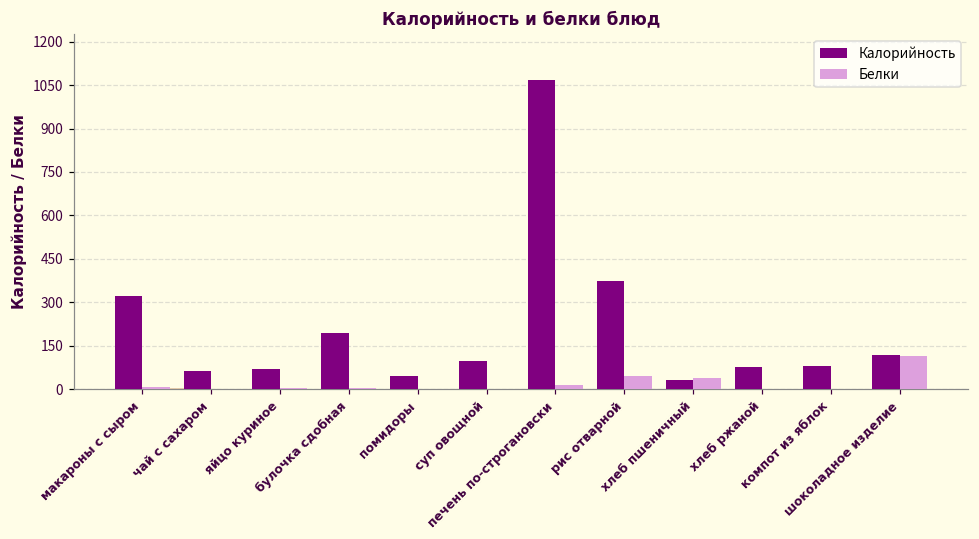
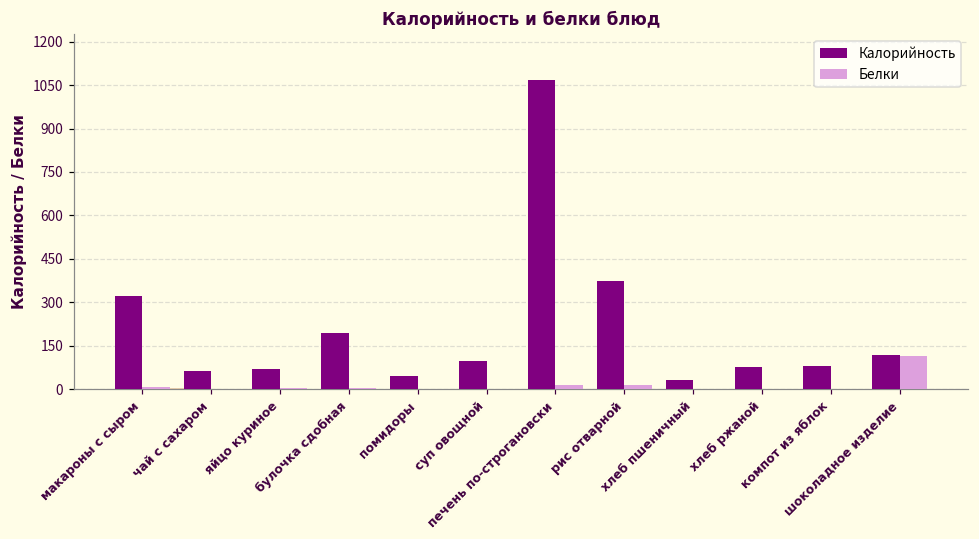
  {
    "Калорийность": {
      "макароны с сыром": 320,
      "чай с сахаром": 60,
      "яйцо куриное": 70,
      "булочка сдобная": 190,
      "помидоры": 50,
      "суп овощной": 100,
      "печень по-строгановски": 1070,
      "рис отварной": 380,
      "хлеб пшеничный": 30,
      "хлеб ржаной": 80,
      "компот из яблок": 80,
      "шоколадное изделие": 120
    },
    "Белки": {
      "чай с сахаром": 0,
      "печень по-строгановски": 10,
-     "рис отварной": 40,
-     "хлеб пшеничный": 40,
+     "рис отварной": 10,
+     "хлеб пшеничный": 0,
      "компот из яблок": 0,
      "шоколадное изделие": 110
    }
  }
